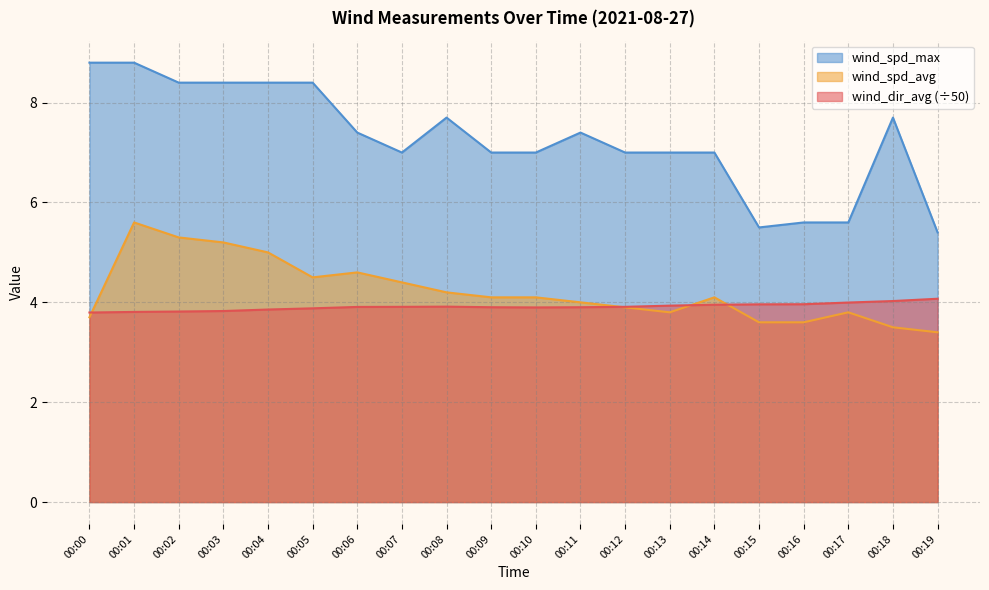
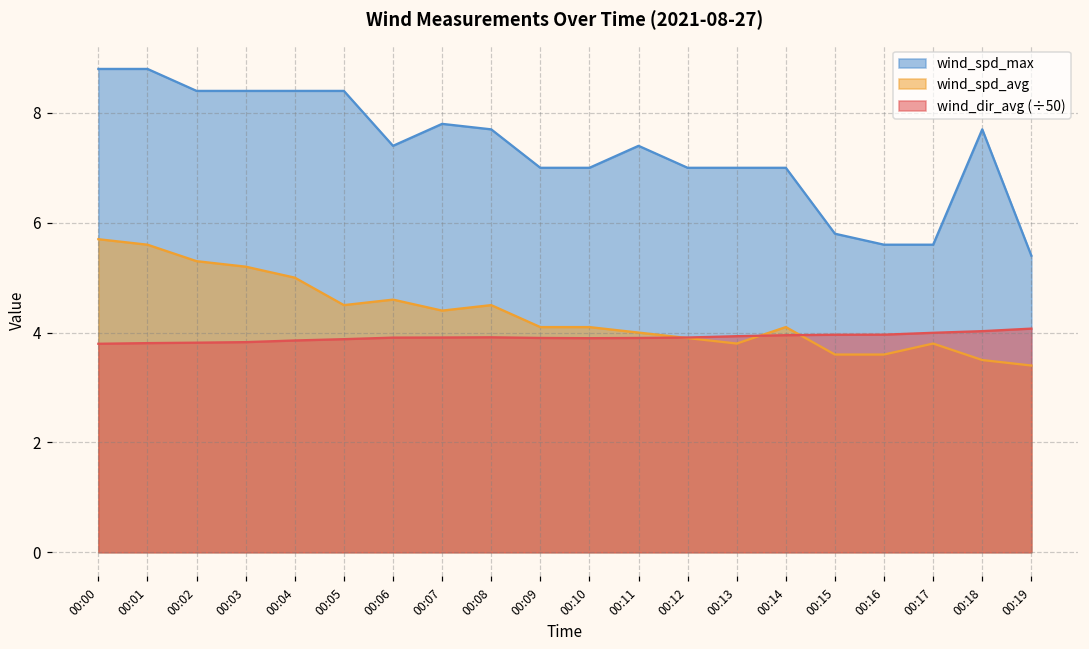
  {
    "wind_spd_max": {
      "00:00": 8.8,
      "00:01": 8.8,
      "00:02": 8.4,
      "00:03": 8.4,
      "00:04": 8.4,
      "00:05": 8.4,
      "00:06": 7.4,
-     "00:07": 7.0,
+     "00:07": 7.8,
      "00:08": 7.7,
      "00:09": 7.0,
      "00:10": 7.0,
      "00:11": 7.4,
      "00:12": 7.0,
      "00:13": 7.0,
      "00:14": 7.0,
-     "00:15": 5.5,
+     "00:15": 5.8,
      "00:16": 5.6,
      "00:17": 5.6,
      "00:18": 7.7,
      "00:19": 5.4
    },
    "wind_spd_avg": {
-     "00:00": 3.7,
+     "00:00": 5.7,
      "00:01": 5.6,
      "00:02": 5.3,
      "00:03": 5.2,
      "00:04": 5.0,
      "00:05": 4.5,
      "00:06": 4.6,
      "00:07": 4.4,
-     "00:08": 4.2,
+     "00:08": 4.5,
      "00:09": 4.1,
      "00:10": 4.1,
      "00:11": 4.0,
      "00:13": 3.8,
      "00:14": 4.1,
      "00:15": 3.6,
      "00:16": 3.6,
      "00:17": 3.8,
      "00:18": 3.5,
      "00:19": 3.4
    },
    "wind_dir_avg (÷50)": {
      "00:00": 3.8,
      "00:01": 3.8,
      "00:02": 3.8,
      "00:03": 3.8,
      "00:04": 3.9,
      "00:05": 3.9,
      "00:06": 3.9,
      "00:07": 3.9,
      "00:08": 3.9,
      "00:09": 3.9,
      "00:10": 3.9,
      "00:11": 3.9,
      "00:13": 3.9,
      "00:14": 4.0,
      "00:15": 4.0,
      "00:16": 4.0,
      "00:17": 4.0,
      "00:18": 4.0,
      "00:19": 4.1
    }
  }
